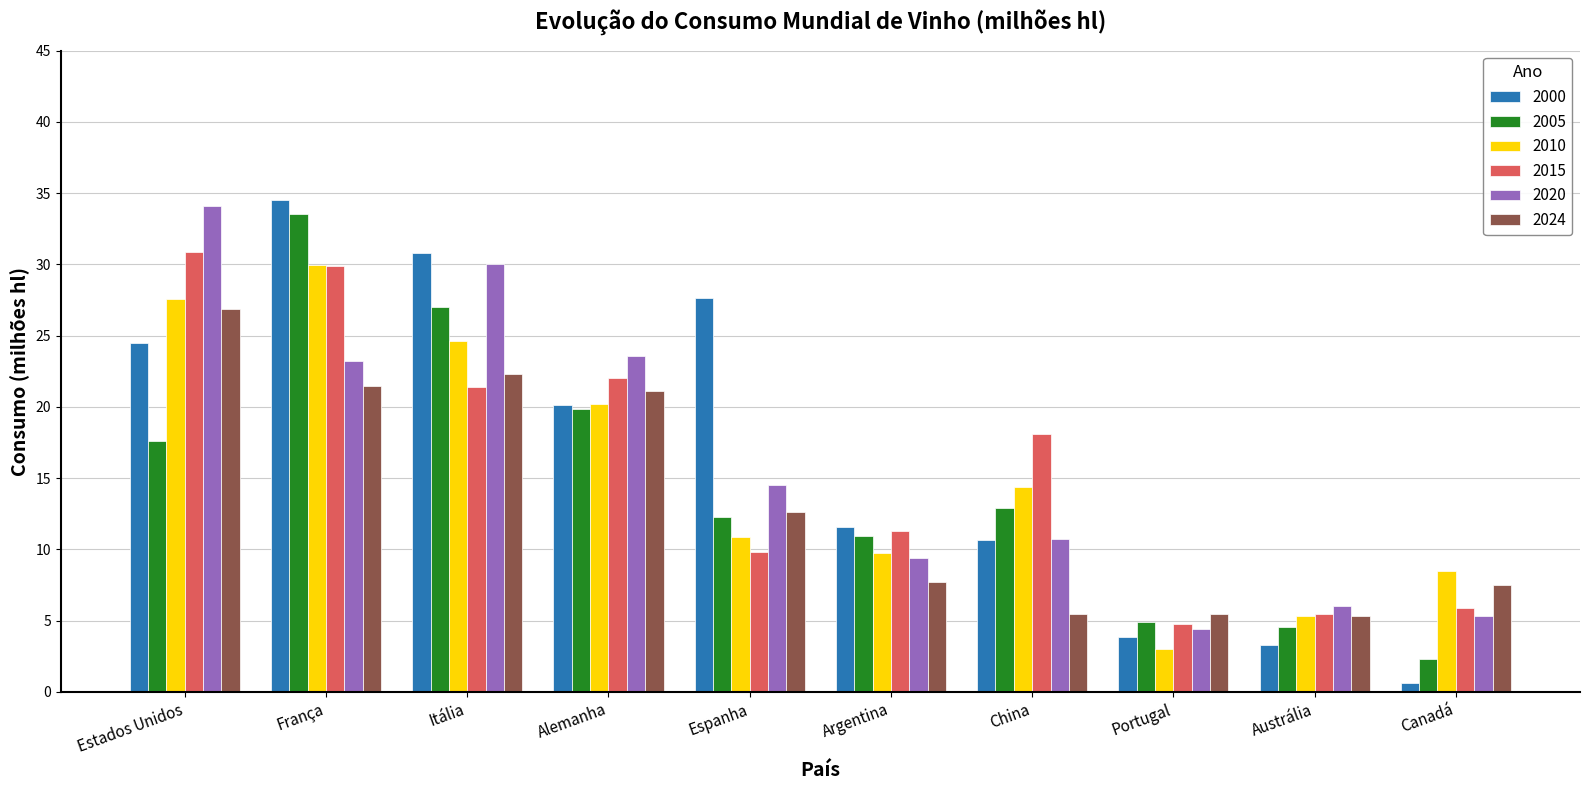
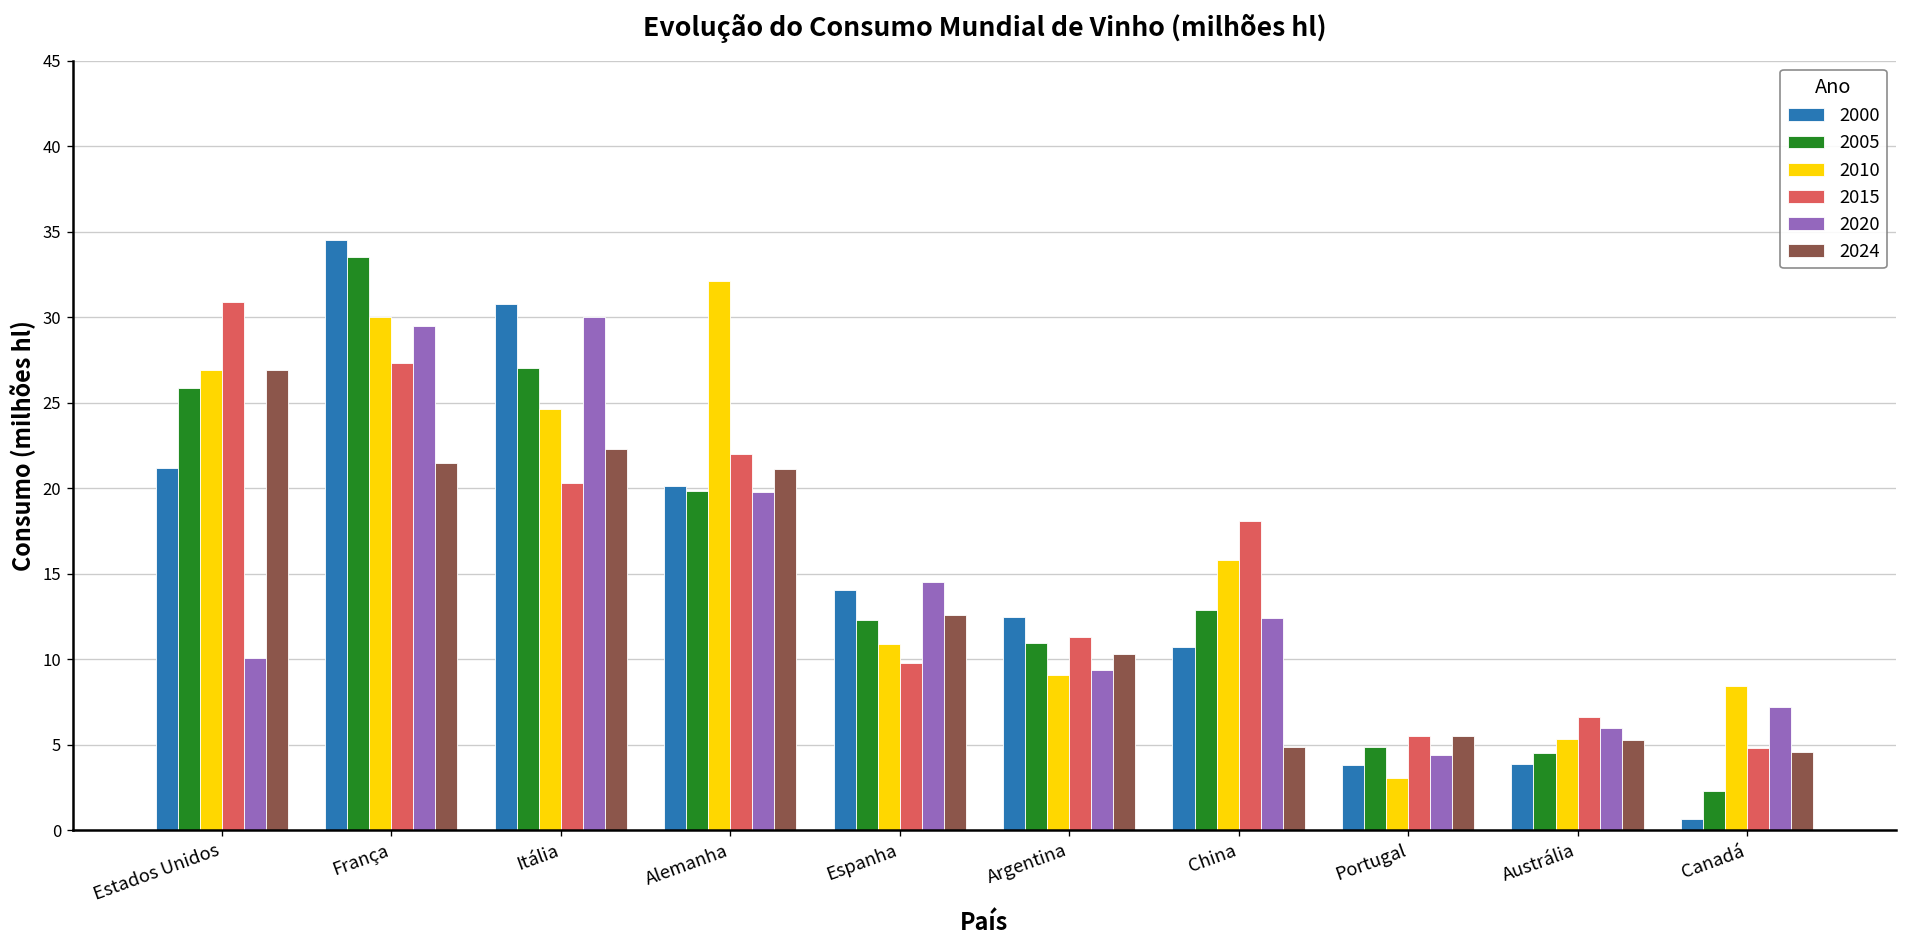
  {
    "2000": {
-     "Estados Unidos": 24.5,
+     "Estados Unidos": 21.2,
      "França": 34.5,
      "Itália": 30.8,
      "Alemanha": 20.2,
-     "Espanha": 27.7,
-     "Argentina": 11.6,
+     "Espanha": 14.0,
+     "Argentina": 12.5,
      "China": 10.7,
      "Portugal": 3.8,
-     "Austrália": 3.3,
+     "Austrália": 3.9,
      "Canadá": 0.7
    },
    "2005": {
-     "Estados Unidos": 17.6,
+     "Estados Unidos": 25.9,
      "França": 33.5,
      "Itália": 27.0,
      "Alemanha": 19.8,
      "Espanha": 12.3,
      "Argentina": 11.0,
      "China": 12.9,
      "Portugal": 4.9,
      "Austrália": 4.5,
      "Canadá": 2.3
    },
    "2010": {
-     "Estados Unidos": 27.6,
+     "Estados Unidos": 26.9,
      "França": 30.0,
      "Itália": 24.6,
-     "Alemanha": 20.2,
+     "Alemanha": 32.1,
      "Espanha": 10.9,
-     "Argentina": 9.8,
-     "China": 14.4,
+     "Argentina": 9.1,
+     "China": 15.8,
      "Portugal": 3.0,
      "Austrália": 5.4,
      "Canadá": 8.5
    },
    "2015": {
      "Estados Unidos": 30.9,
-     "França": 29.9,
-     "Itália": 21.4,
+     "França": 27.3,
+     "Itália": 20.3,
      "Alemanha": 22.0,
      "Espanha": 9.8,
      "Argentina": 11.3,
      "China": 18.1,
-     "Portugal": 4.8,
-     "Austrália": 5.5,
-     "Canadá": 5.9
+     "Portugal": 5.5,
+     "Austrália": 6.6,
+     "Canadá": 4.8
    },
    "2020": {
-     "Estados Unidos": 34.1,
-     "França": 23.2,
+     "Estados Unidos": 10.1,
+     "França": 29.5,
      "Itália": 30.0,
-     "Alemanha": 23.6,
+     "Alemanha": 19.8,
      "Espanha": 14.5,
      "Argentina": 9.4,
-     "China": 10.7,
+     "China": 12.4,
      "Portugal": 4.4,
      "Austrália": 6.0,
-     "Canadá": 5.3
+     "Canadá": 7.2
    },
    "2024": {
      "Estados Unidos": 26.9,
      "França": 21.5,
      "Itália": 22.3,
      "Alemanha": 21.1,
      "Espanha": 12.6,
-     "Argentina": 7.7,
-     "China": 5.5,
+     "Argentina": 10.3,
+     "China": 4.9,
      "Portugal": 5.5,
      "Austrália": 5.3,
-     "Canadá": 7.5
+     "Canadá": 4.6
    }
  }
